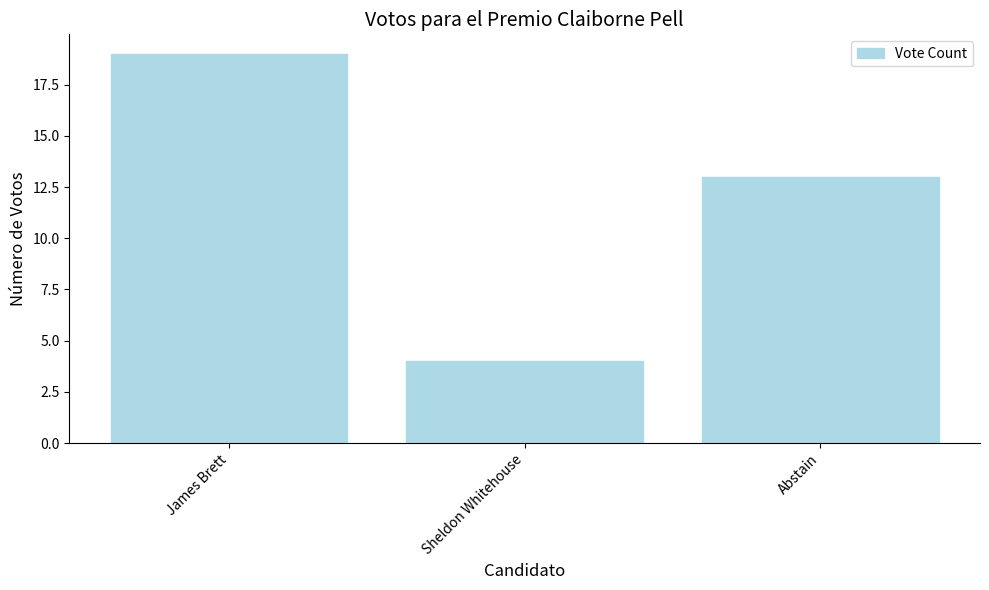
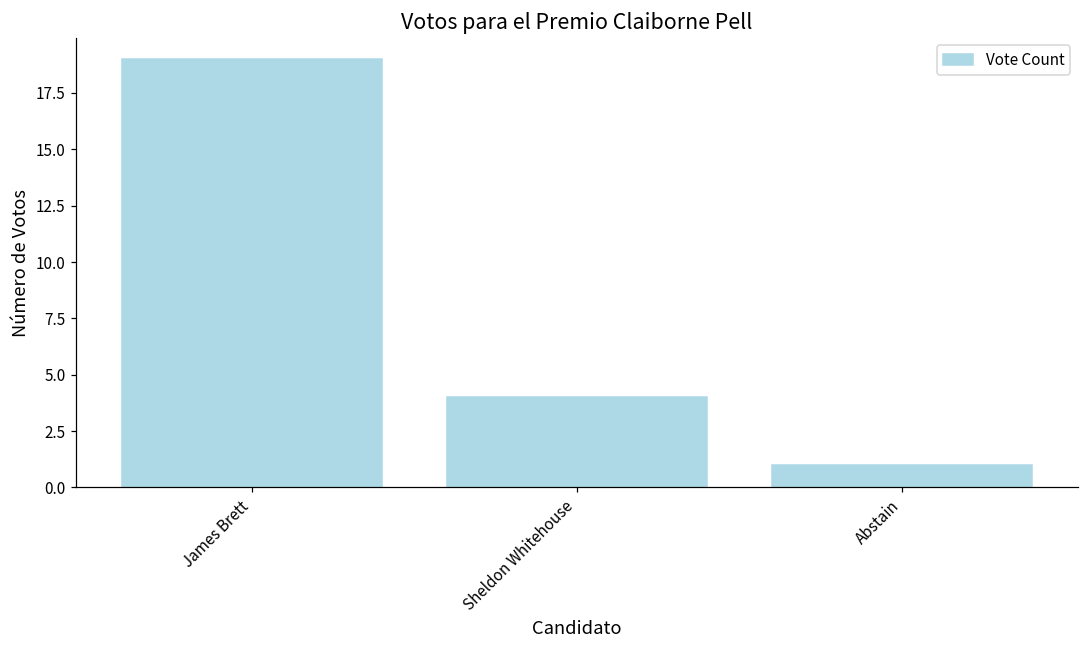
  {
    "James Brett": 19,
    "Sheldon Whitehouse": 4,
-   "Abstain": 13
+   "Abstain": 1
  }
